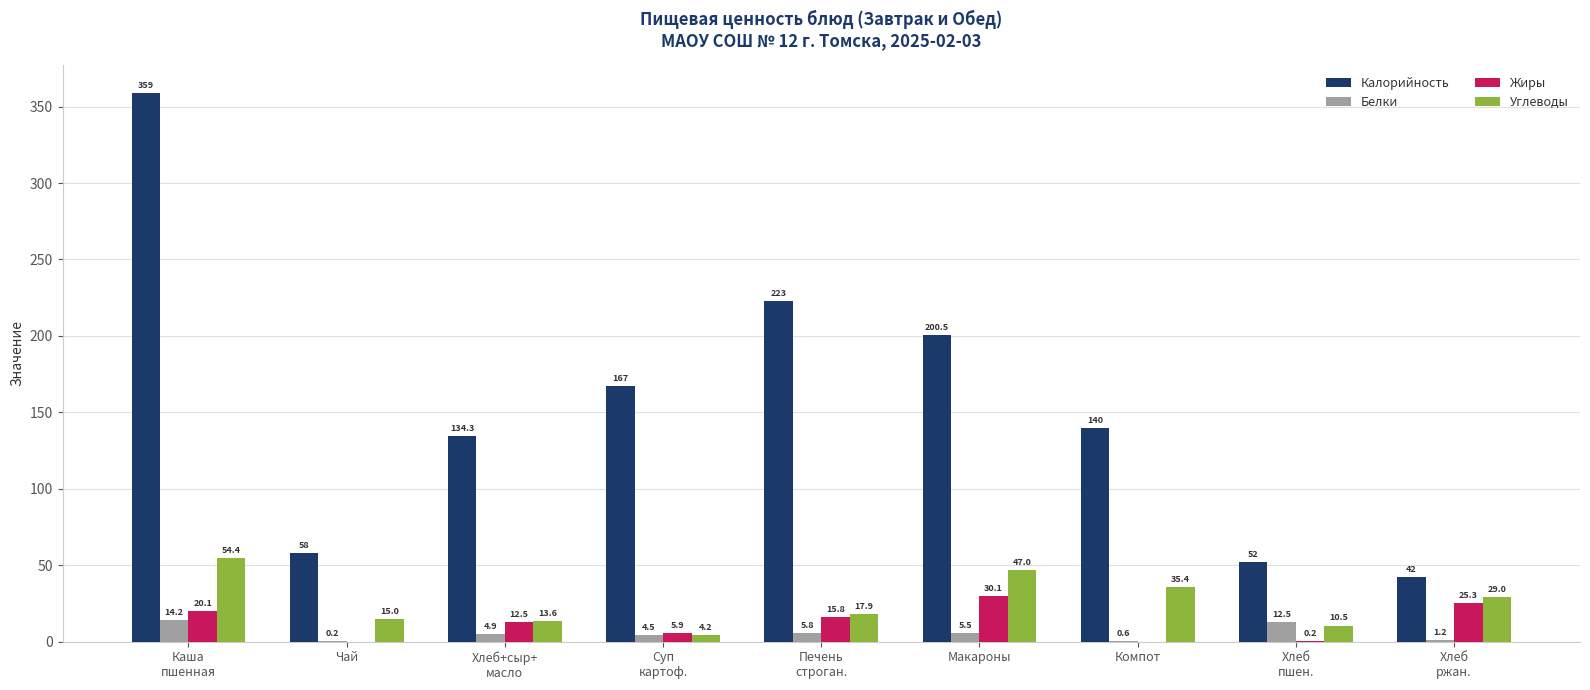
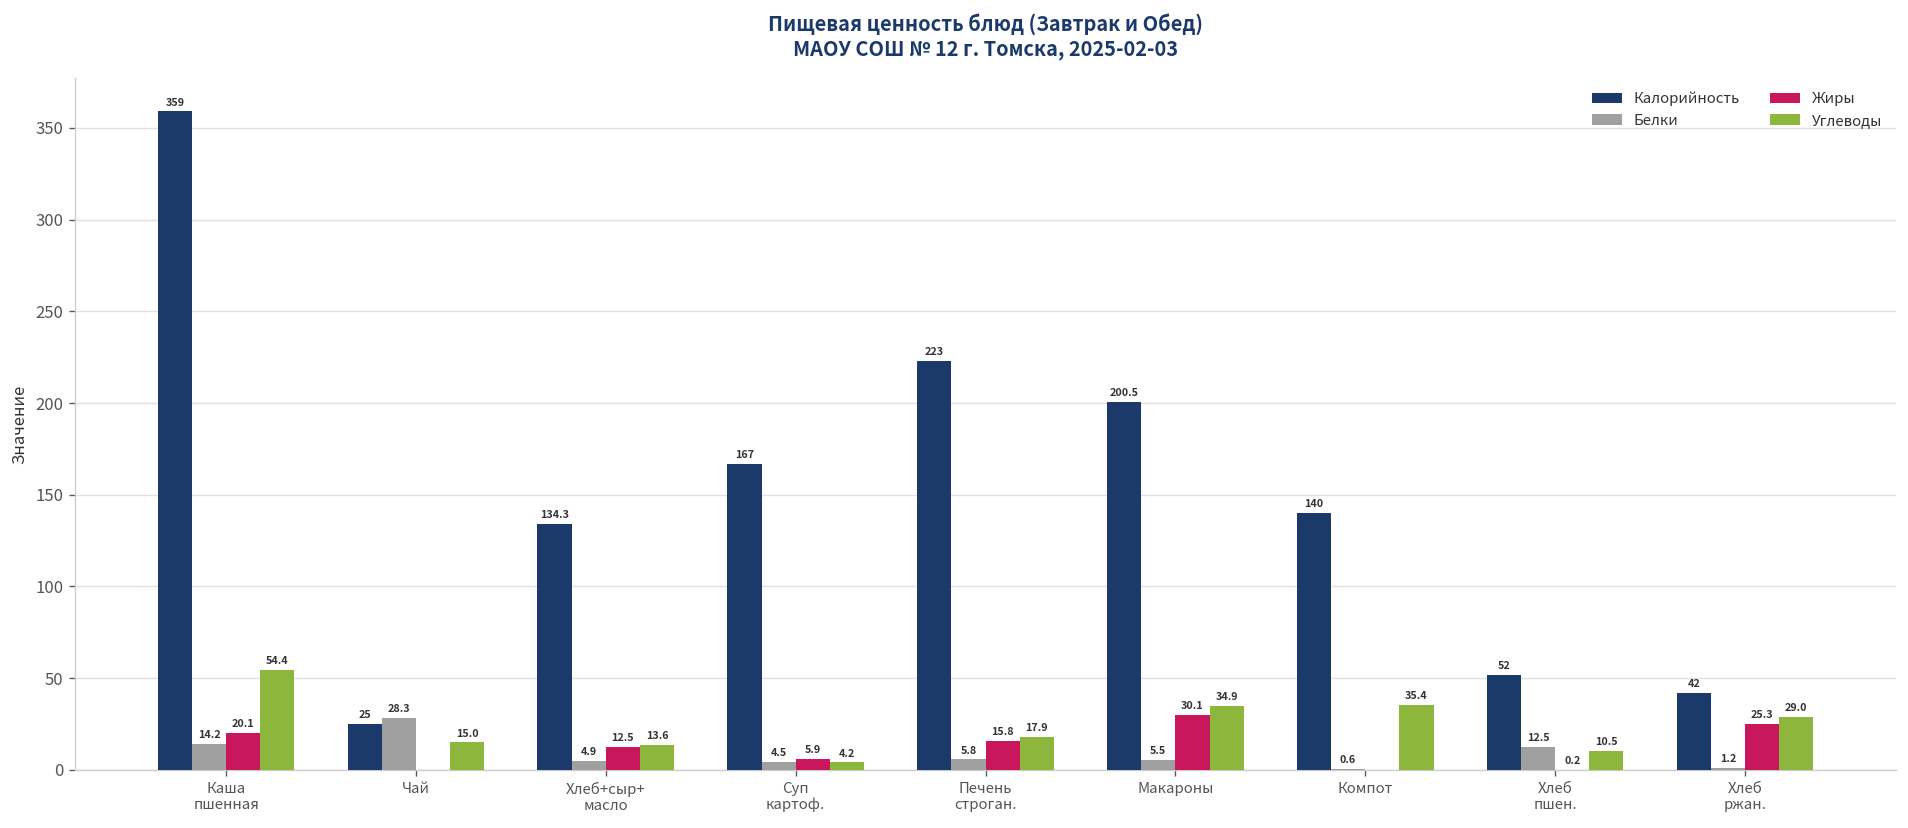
  {
    "Калорийность": {
      "Каша пшенная": 359,
-     "Чай": 58,
+     "Чай": 25,
      "Хлеб+сыр+ масло": 134.3,
      "Суп картоф.": 167,
      "Печень строган.": 223,
      "Макароны": 200.5,
      "Компот": 140,
      "Хлеб пшен.": 52,
      "Хлеб ржан.": 42
    },
    "Белки": {
      "Каша пшенная": 14.2,
-     "Чай": 0.2,
+     "Чай": 28.3,
      "Хлеб+сыр+ масло": 4.9,
      "Суп картоф.": 4.5,
      "Печень строган.": 5.8,
      "Макароны": 5.5,
      "Компот": 0.6,
      "Хлеб пшен.": 12.5,
      "Хлеб ржан.": 1.2
    },
    "Жиры": {
      "Каша пшенная": 20.1,
      "Хлеб+сыр+ масло": 12.5,
      "Суп картоф.": 5.9,
      "Печень строган.": 15.8,
      "Макароны": 30.1,
      "Хлеб пшен.": 0.2,
      "Хлеб ржан.": 25.3
    },
    "Углеводы": {
      "Каша пшенная": 54.4,
      "Чай": 15.0,
      "Хлеб+сыр+ масло": 13.6,
      "Суп картоф.": 4.2,
      "Печень строган.": 17.9,
-     "Макароны": 47.0,
+     "Макароны": 34.9,
      "Компот": 35.4,
      "Хлеб пшен.": 10.5,
      "Хлеб ржан.": 29.0
    }
  }
